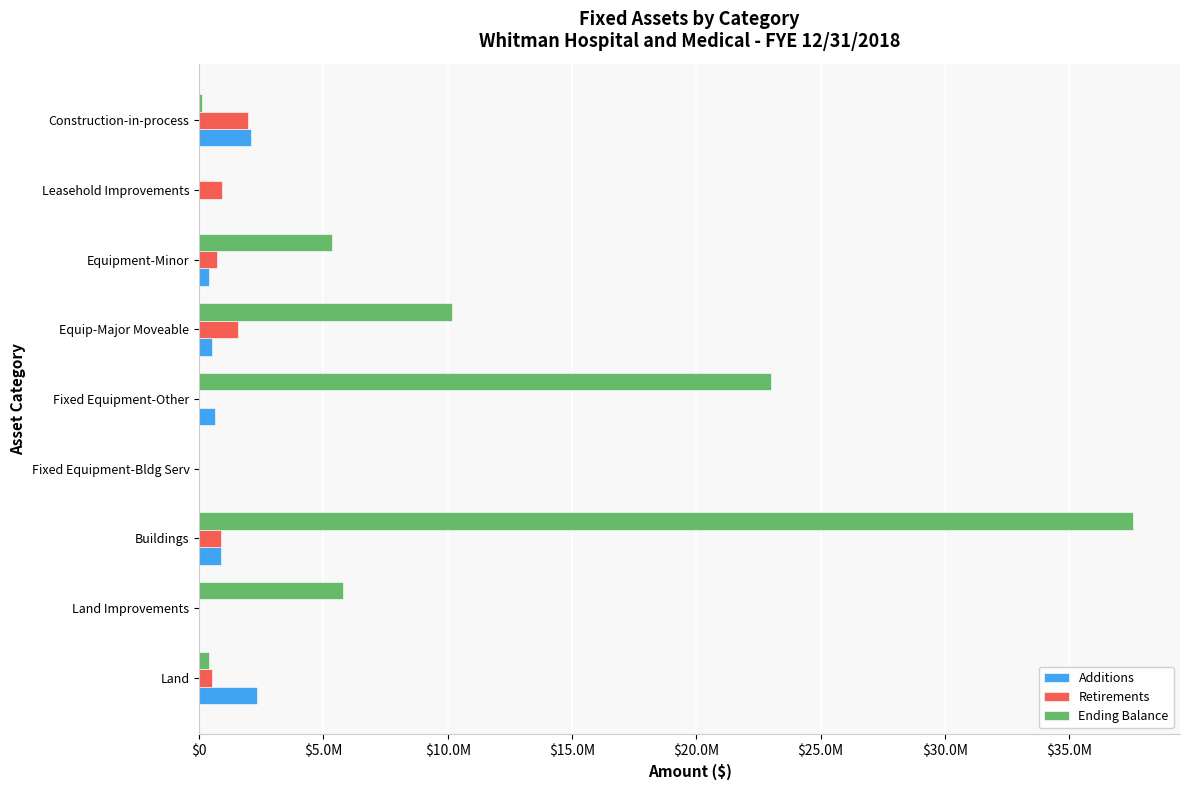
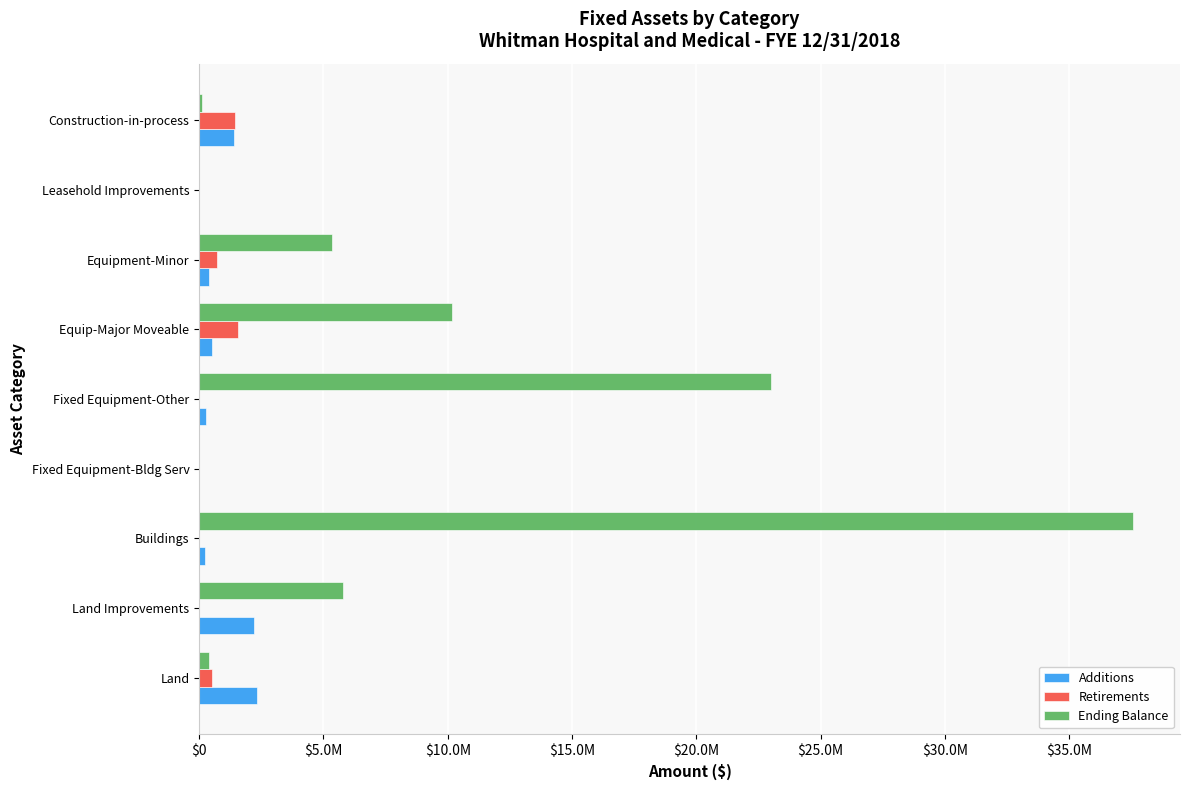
  {
    "Additions": {
-     "Construction-in-process": "$2100000",
+     "Construction-in-process": "$1400000",
      "Leasehold Improvements": "$0",
      "Equipment-Minor": "$400000",
      "Equip-Major Moveable": "$500000",
-     "Fixed Equipment-Other": "$700000",
+     "Fixed Equipment-Other": "$300000",
      "Fixed Equipment-Bldg Serv": "$0",
-     "Buildings": "$900000",
-     "Land Improvements": "$0",
+     "Buildings": "$200000",
+     "Land Improvements": "$2200000",
      "Land": "$2300000"
    },
    "Retirements": {
-     "Construction-in-process": "$2000000",
-     "Leasehold Improvements": "$900000",
+     "Construction-in-process": "$1400000",
+     "Leasehold Improvements": "$0",
      "Equipment-Minor": "$700000",
      "Equip-Major Moveable": "$1600000",
      "Fixed Equipment-Bldg Serv": "$0",
-     "Buildings": "$900000",
+     "Buildings": "$0",
      "Land": "$500000"
    },
    "Ending Balance": {
      "Leasehold Improvements": "$0",
      "Equipment-Minor": "$5300000",
      "Equip-Major Moveable": "$10200000",
      "Fixed Equipment-Other": "$23000000",
      "Fixed Equipment-Bldg Serv": "$0",
      "Buildings": "$37600000",
      "Land Improvements": "$5800000",
      "Land": "$400000"
    }
  }
